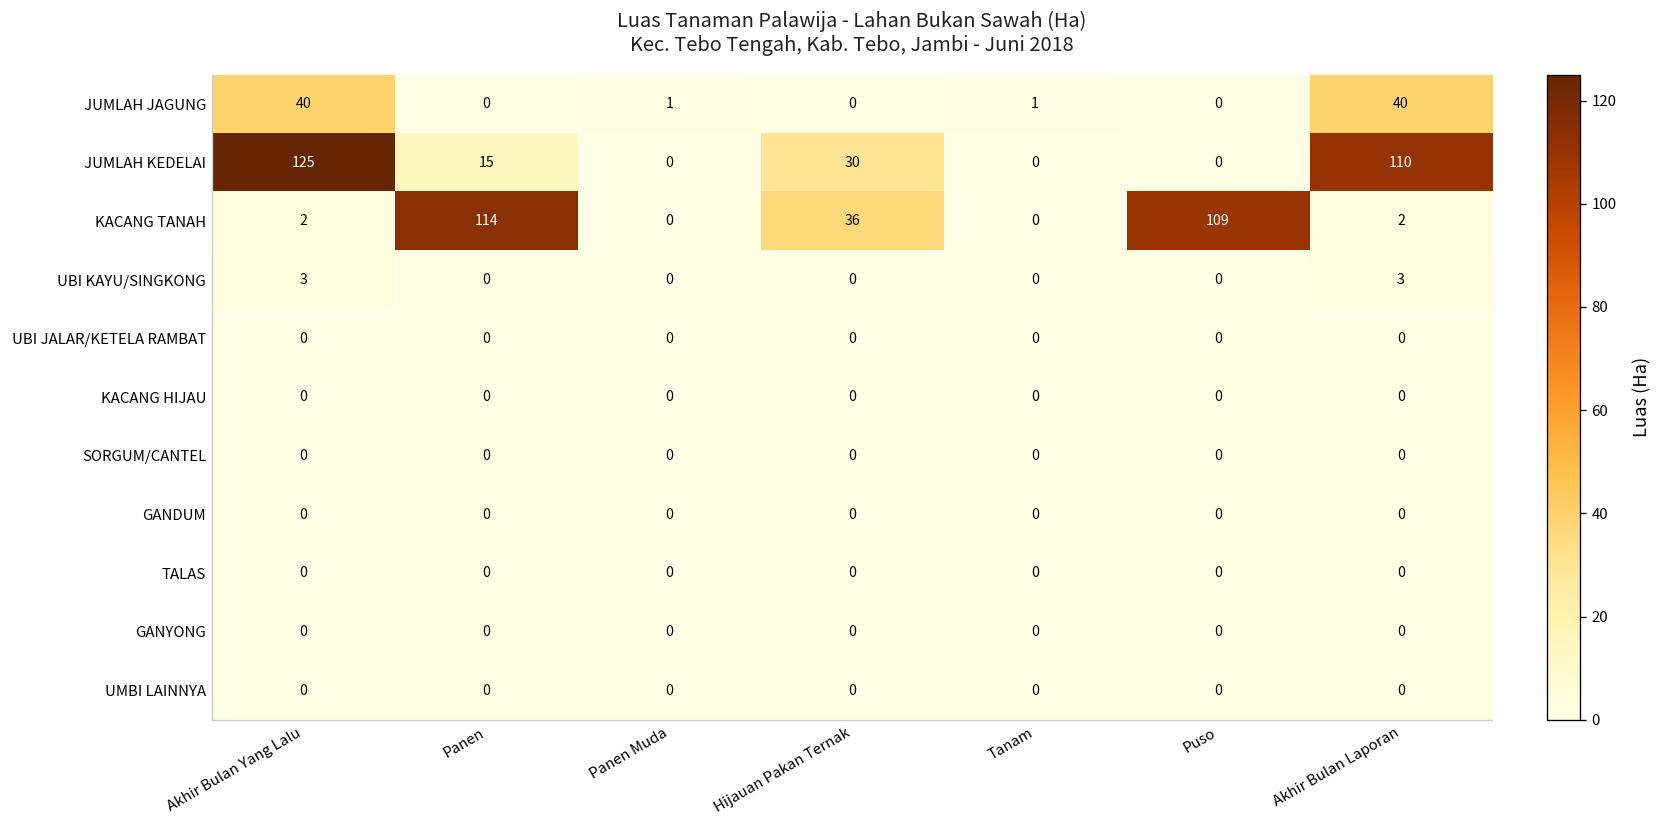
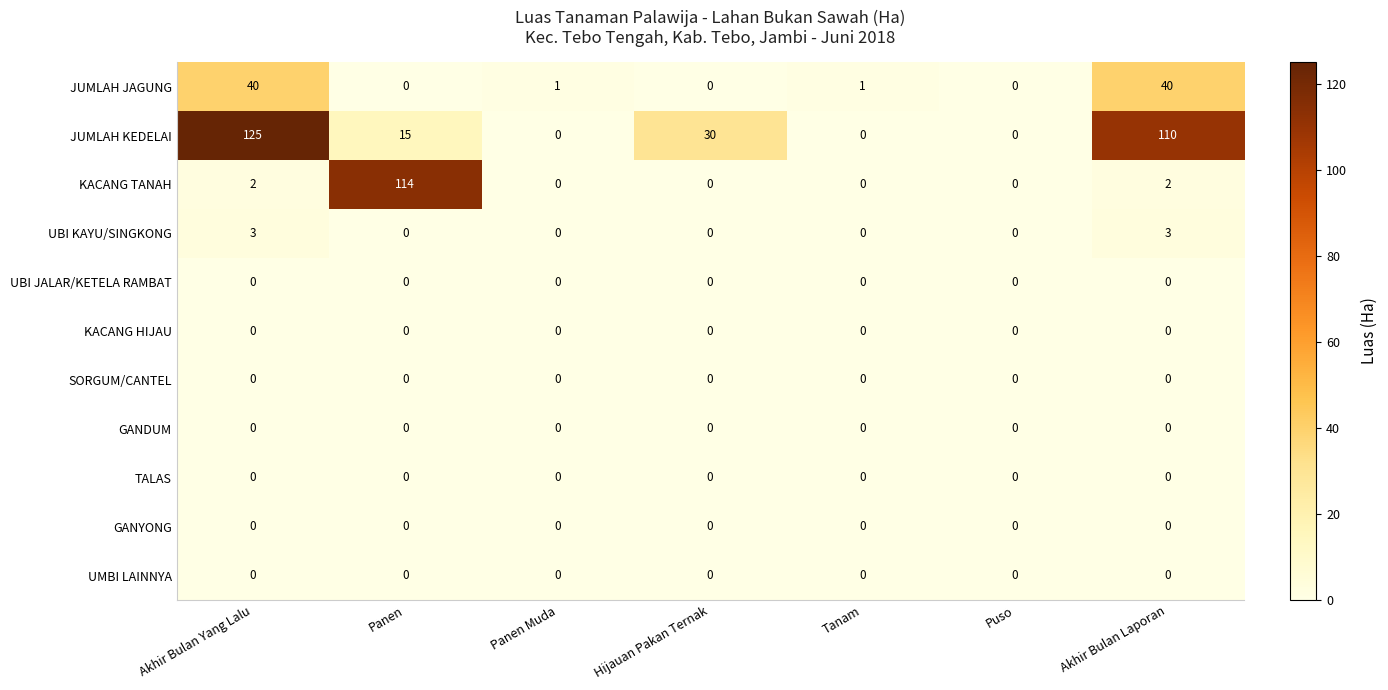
  {
    "JUMLAH JAGUNG": {
      "Akhir Bulan Yang Lalu": 40,
      "Panen": 0,
      "Panen Muda": 1,
      "Hijauan Pakan Ternak": 0,
      "Tanam": 1,
      "Puso": 0,
      "Akhir Bulan Laporan": 40
    },
    "JUMLAH KEDELAI": {
      "Akhir Bulan Yang Lalu": 125,
      "Panen": 15,
      "Panen Muda": 0,
      "Hijauan Pakan Ternak": 30,
      "Tanam": 0,
      "Puso": 0,
      "Akhir Bulan Laporan": 110
    },
    "KACANG TANAH": {
      "Akhir Bulan Yang Lalu": 2,
      "Panen": 114,
      "Panen Muda": 0,
-     "Hijauan Pakan Ternak": 36,
+     "Hijauan Pakan Ternak": 0,
      "Tanam": 0,
-     "Puso": 109,
+     "Puso": 0,
      "Akhir Bulan Laporan": 2
    },
    "UBI KAYU/SINGKONG": {
      "Akhir Bulan Yang Lalu": 3,
      "Panen": 0,
      "Panen Muda": 0,
      "Hijauan Pakan Ternak": 0,
      "Tanam": 0,
      "Puso": 0,
      "Akhir Bulan Laporan": 3
    },
    "UBI JALAR/KETELA RAMBAT": {
      "Akhir Bulan Yang Lalu": 0,
      "Panen": 0,
      "Panen Muda": 0,
      "Hijauan Pakan Ternak": 0,
      "Tanam": 0,
      "Puso": 0,
      "Akhir Bulan Laporan": 0
    },
    "KACANG HIJAU": {
      "Akhir Bulan Yang Lalu": 0,
      "Panen": 0,
      "Panen Muda": 0,
      "Hijauan Pakan Ternak": 0,
      "Tanam": 0,
      "Puso": 0,
      "Akhir Bulan Laporan": 0
    },
    "SORGUM/CANTEL": {
      "Akhir Bulan Yang Lalu": 0,
      "Panen": 0,
      "Panen Muda": 0,
      "Hijauan Pakan Ternak": 0,
      "Tanam": 0,
      "Puso": 0,
      "Akhir Bulan Laporan": 0
    },
    "GANDUM": {
      "Akhir Bulan Yang Lalu": 0,
      "Panen": 0,
      "Panen Muda": 0,
      "Hijauan Pakan Ternak": 0,
      "Tanam": 0,
      "Puso": 0,
      "Akhir Bulan Laporan": 0
    },
    "TALAS": {
      "Akhir Bulan Yang Lalu": 0,
      "Panen": 0,
      "Panen Muda": 0,
      "Hijauan Pakan Ternak": 0,
      "Tanam": 0,
      "Puso": 0,
      "Akhir Bulan Laporan": 0
    },
    "GANYONG": {
      "Akhir Bulan Yang Lalu": 0,
      "Panen": 0,
      "Panen Muda": 0,
      "Hijauan Pakan Ternak": 0,
      "Tanam": 0,
      "Puso": 0,
      "Akhir Bulan Laporan": 0
    },
    "UMBI LAINNYA": {
      "Akhir Bulan Yang Lalu": 0,
      "Panen": 0,
      "Panen Muda": 0,
      "Hijauan Pakan Ternak": 0,
      "Tanam": 0,
      "Puso": 0,
      "Akhir Bulan Laporan": 0
    }
  }
